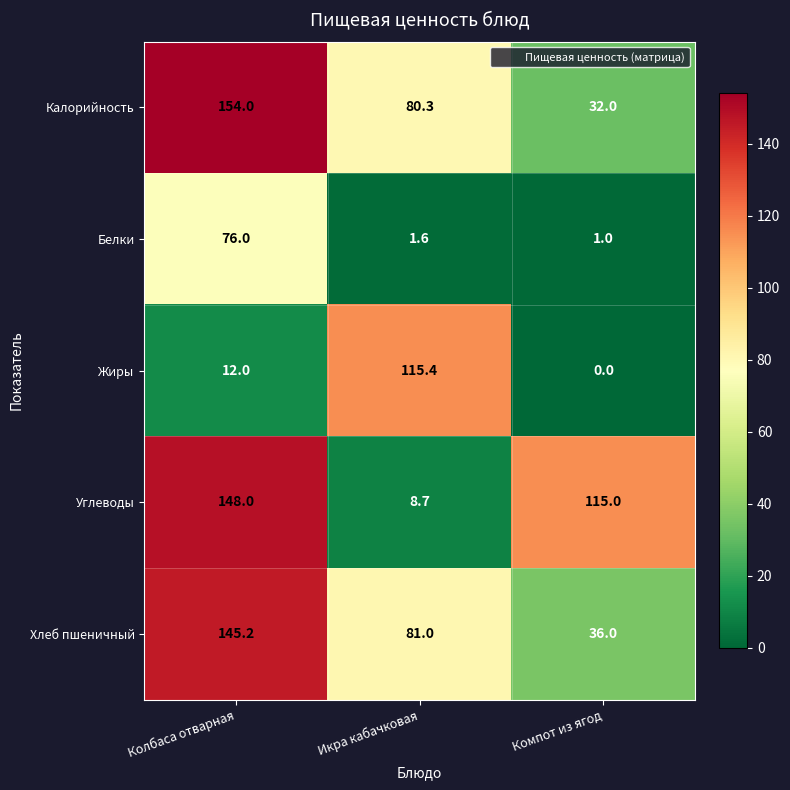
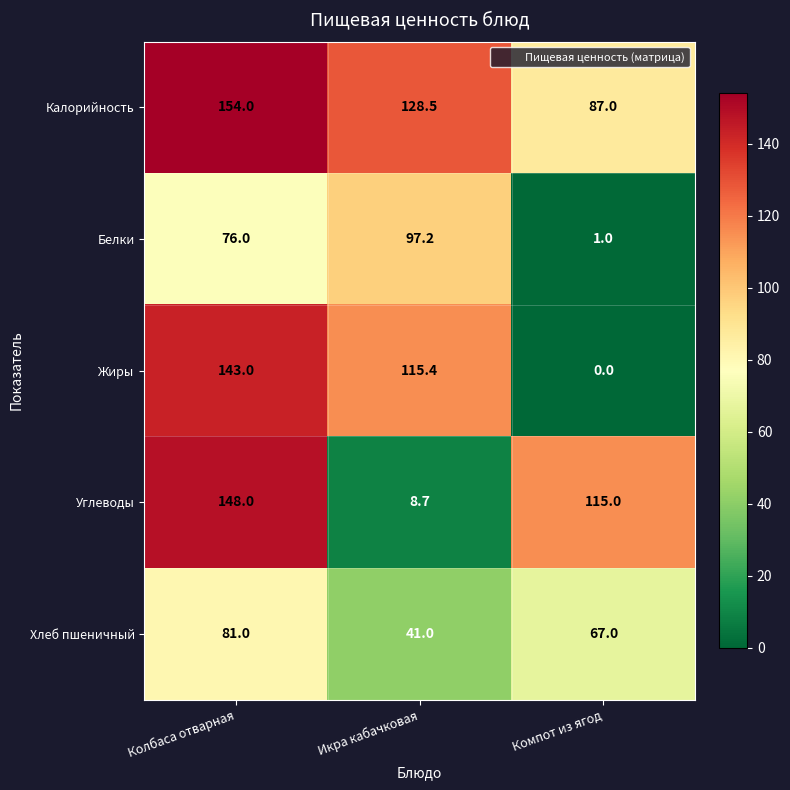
  {
    "Калорийность": {
      "Колбаса отварная": 154.0,
-     "Икра кабачковая": 80.3,
-     "Компот из ягод": 32.0
+     "Икра кабачковая": 128.5,
+     "Компот из ягод": 87.0
    },
    "Белки": {
      "Колбаса отварная": 76.0,
-     "Икра кабачковая": 1.6,
+     "Икра кабачковая": 97.2,
      "Компот из ягод": 1.0
    },
    "Жиры": {
-     "Колбаса отварная": 12.0,
+     "Колбаса отварная": 143.0,
      "Икра кабачковая": 115.4,
      "Компот из ягод": 0.0
    },
    "Углеводы": {
      "Колбаса отварная": 148.0,
      "Икра кабачковая": 8.7,
      "Компот из ягод": 115.0
    },
    "Хлеб пшеничный": {
-     "Колбаса отварная": 145.2,
-     "Икра кабачковая": 81.0,
-     "Компот из ягод": 36.0
+     "Колбаса отварная": 81.0,
+     "Икра кабачковая": 41.0,
+     "Компот из ягод": 67.0
    }
  }
